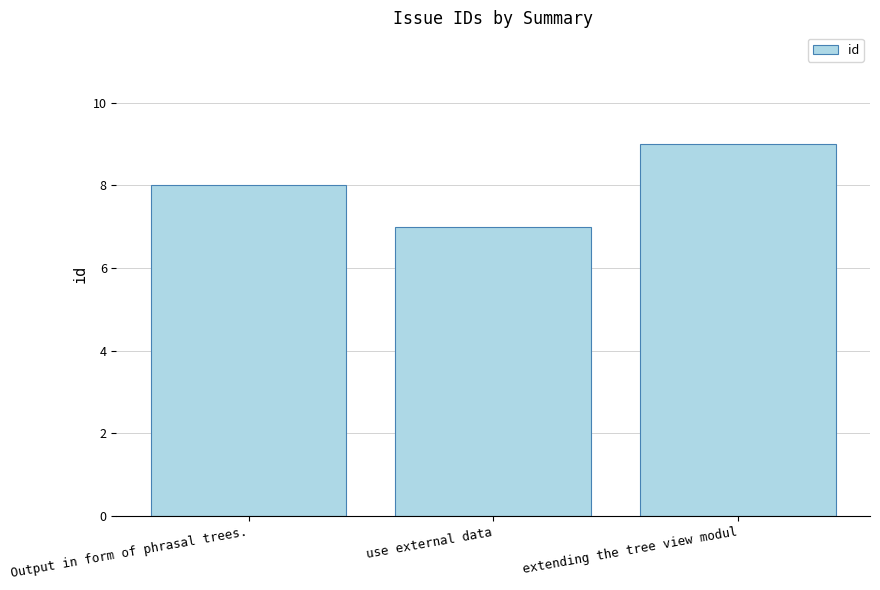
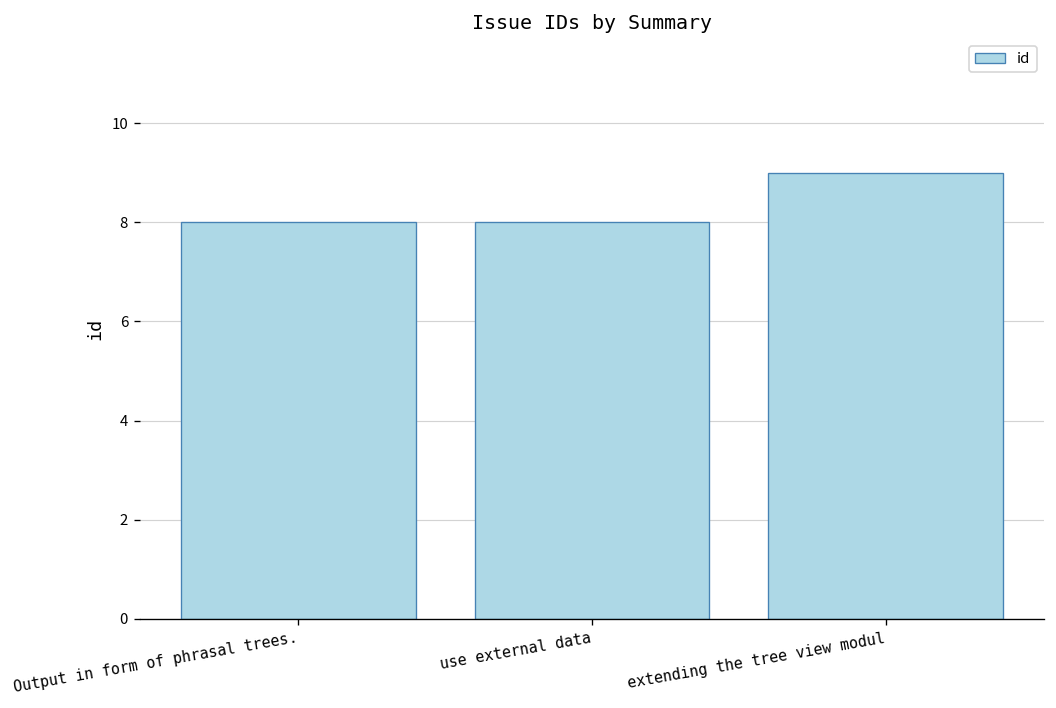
  {
    "Output in form of phrasal trees.": 8,
-   "use external data": 7,
+   "use external data": 8,
    "extending the tree view modul": 9
  }
